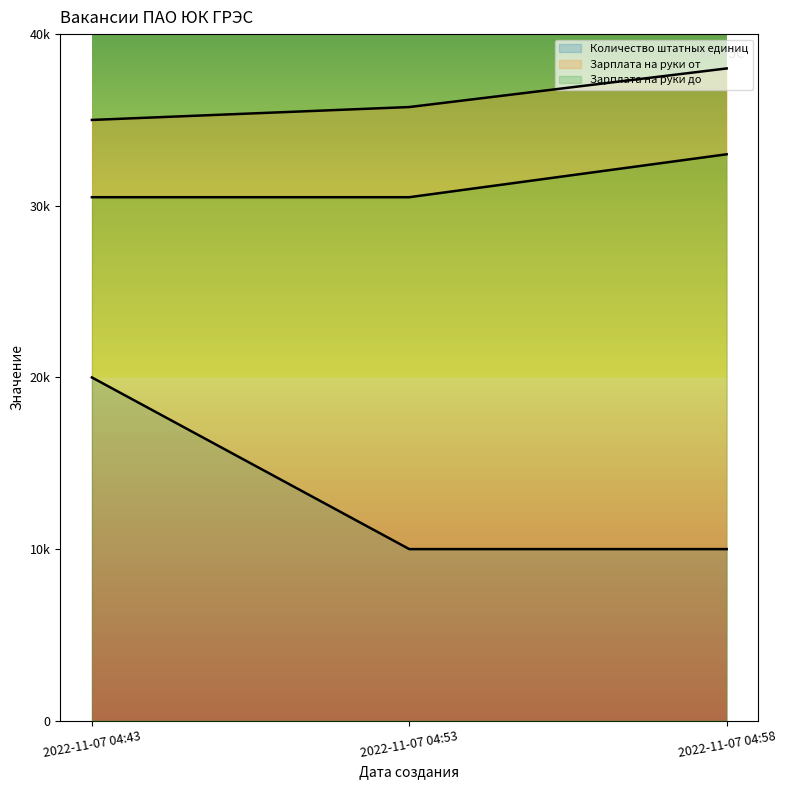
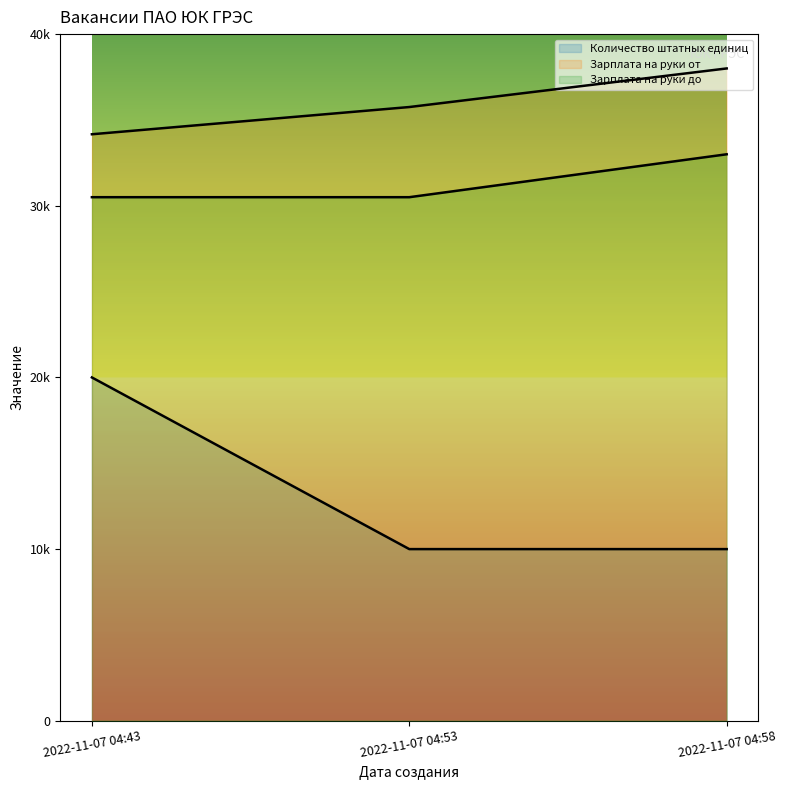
  {
    "Зарплата на руки от": {
-     "2022-11-07 04:43": 35000,
+     "2022-11-07 04:43": 34200,
      "2022-11-07 04:53": 35800
    }
  }
